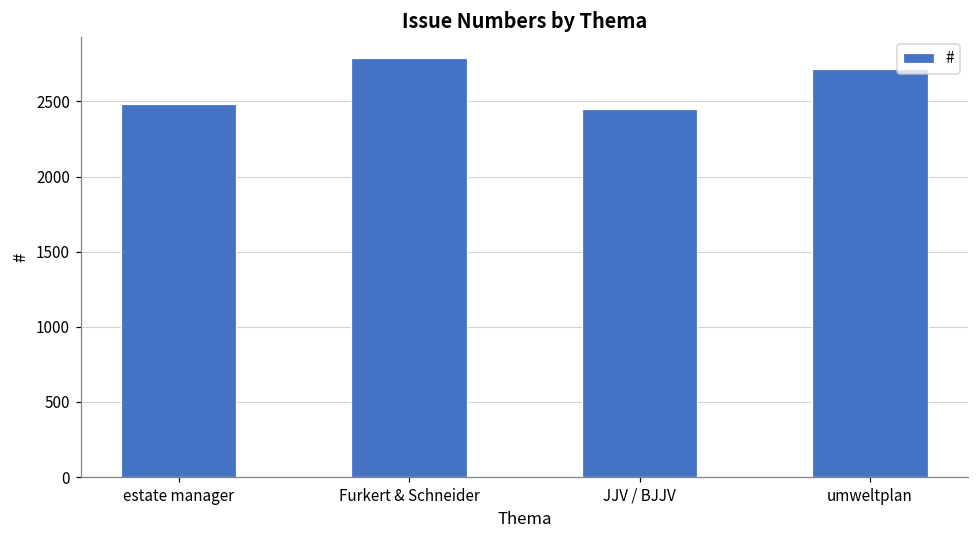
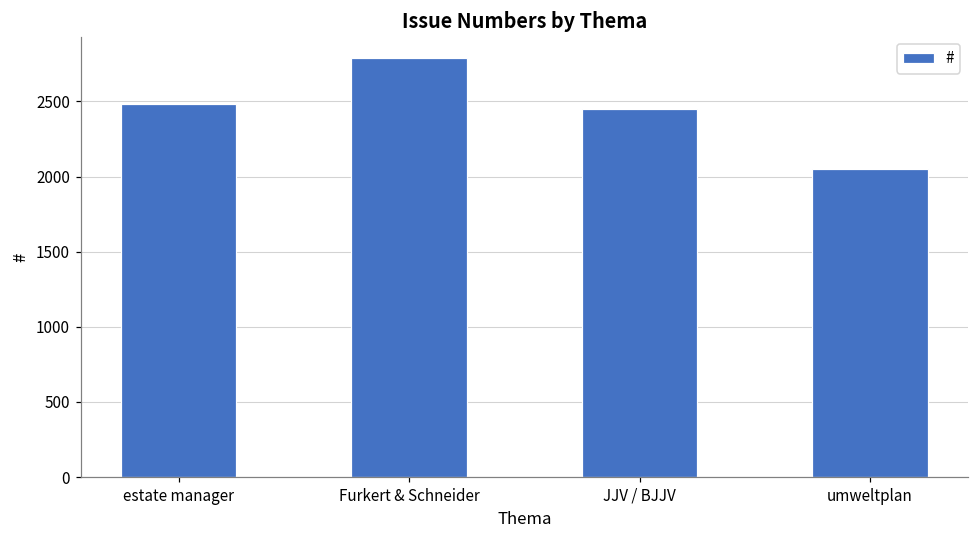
  {
    "estate manager": 2490,
    "Furkert & Schneider": 2790,
    "JJV / BJJV": 2450,
-   "umweltplan": 2710
+   "umweltplan": 2050
  }
